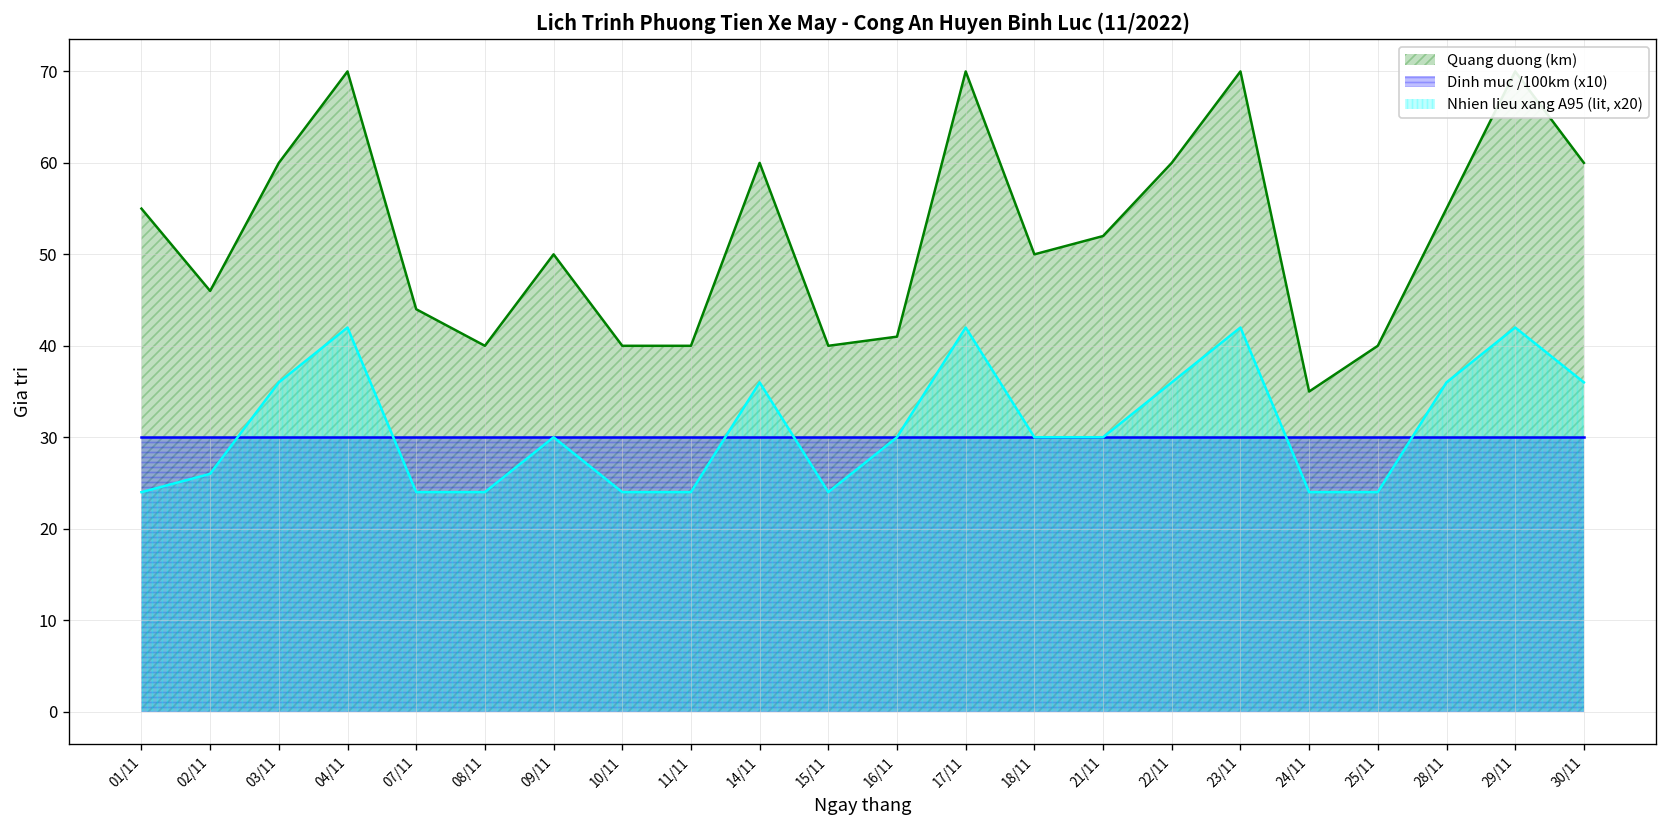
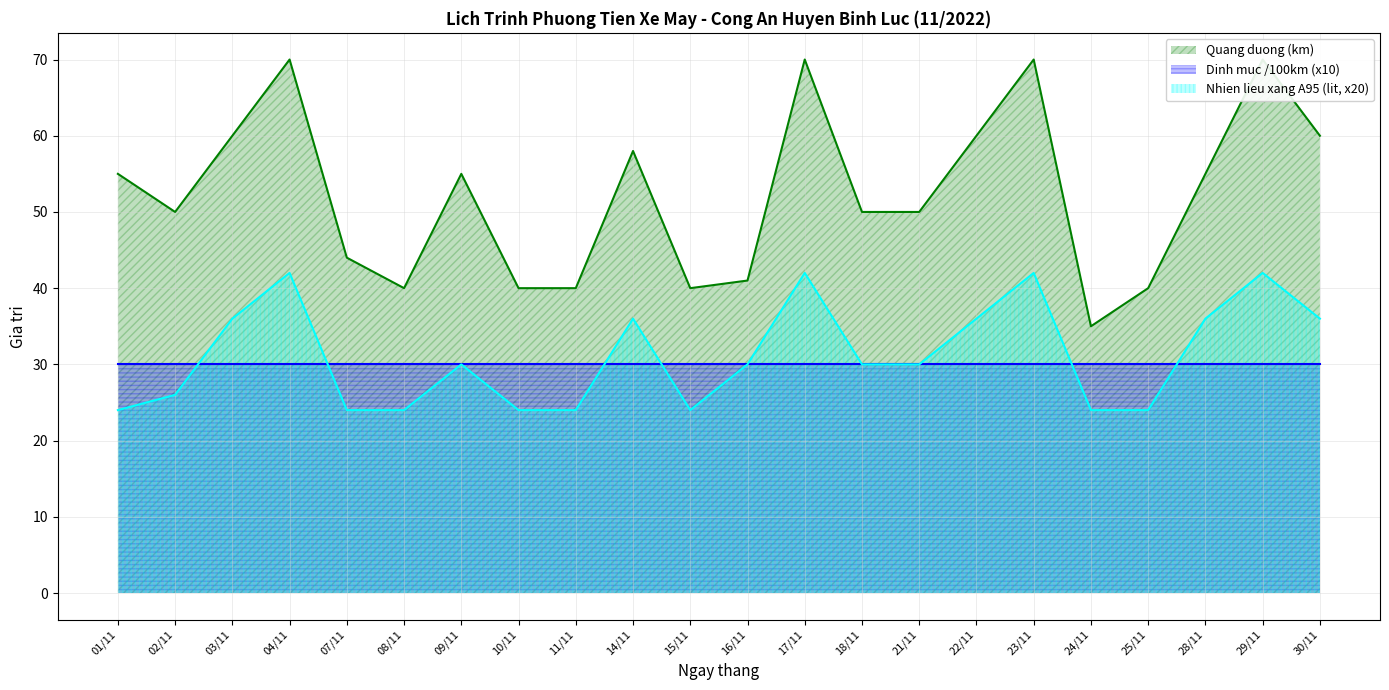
  {
    "Quang duong (km)": {
      "01/11": 55,
-     "02/11": 46,
+     "02/11": 50,
      "03/11": 60,
      "04/11": 70,
      "07/11": 44,
      "08/11": 40,
-     "09/11": 50,
+     "09/11": 55,
      "10/11": 40,
      "11/11": 40,
-     "14/11": 60,
+     "14/11": 58,
      "15/11": 40,
      "16/11": 41,
      "17/11": 70,
      "18/11": 50,
-     "21/11": 52,
+     "21/11": 50,
      "22/11": 60,
      "23/11": 70,
      "24/11": 35,
      "25/11": 40,
      "28/11": 55,
      "30/11": 60
    },
    "Dinh muc /100km (x10)": {
      "01/11": 30,
      "02/11": 30,
      "03/11": 30,
      "04/11": 30,
      "07/11": 30,
      "08/11": 30,
      "10/11": 30,
      "11/11": 30,
      "14/11": 30,
      "15/11": 30,
      "17/11": 30,
      "22/11": 30,
      "23/11": 30,
      "24/11": 30,
      "25/11": 30,
      "28/11": 30,
      "29/11": 30,
      "30/11": 30
    },
    "Nhien lieu xang A95 (lit, x20)": {
      "01/11": 24,
      "02/11": 26,
      "03/11": 36,
      "04/11": 42,
      "07/11": 24,
      "08/11": 24,
      "10/11": 24,
      "11/11": 24,
      "14/11": 36,
      "15/11": 24,
      "17/11": 42,
      "22/11": 36,
      "23/11": 42,
      "24/11": 24,
      "25/11": 24,
      "28/11": 36,
      "29/11": 42,
      "30/11": 36
    }
  }
